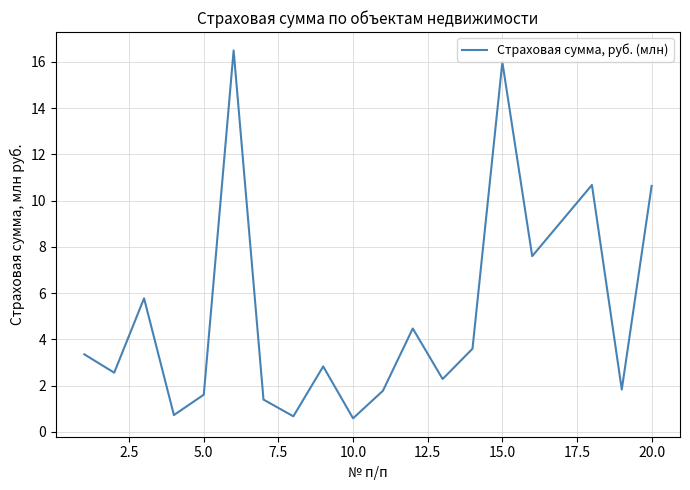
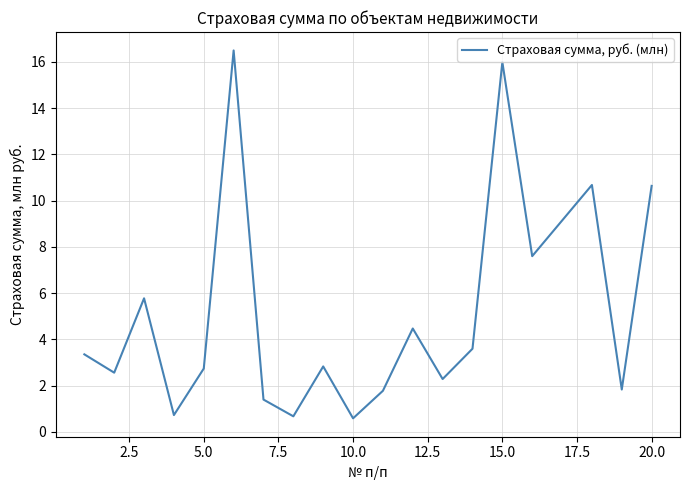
  {
-   "5.0": 1.6,
+   "5.0": 2.7,
    "10.0": 0.6,
    "15.0": 16.0,
    "20.0": 10.6
  }
